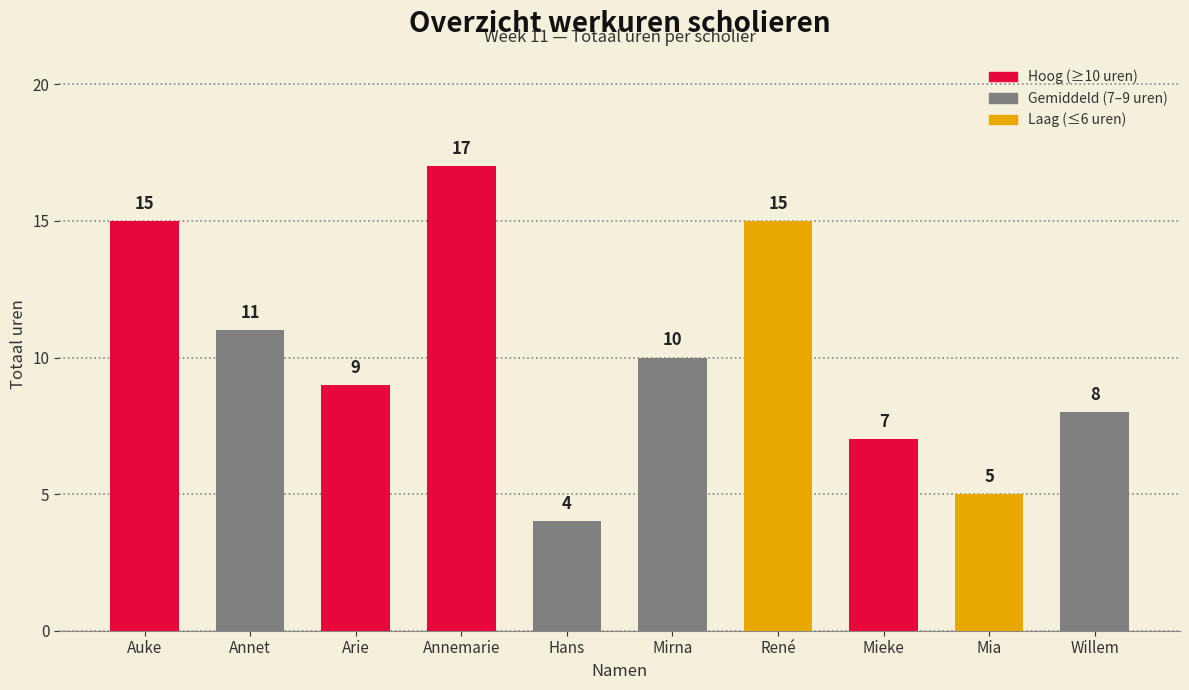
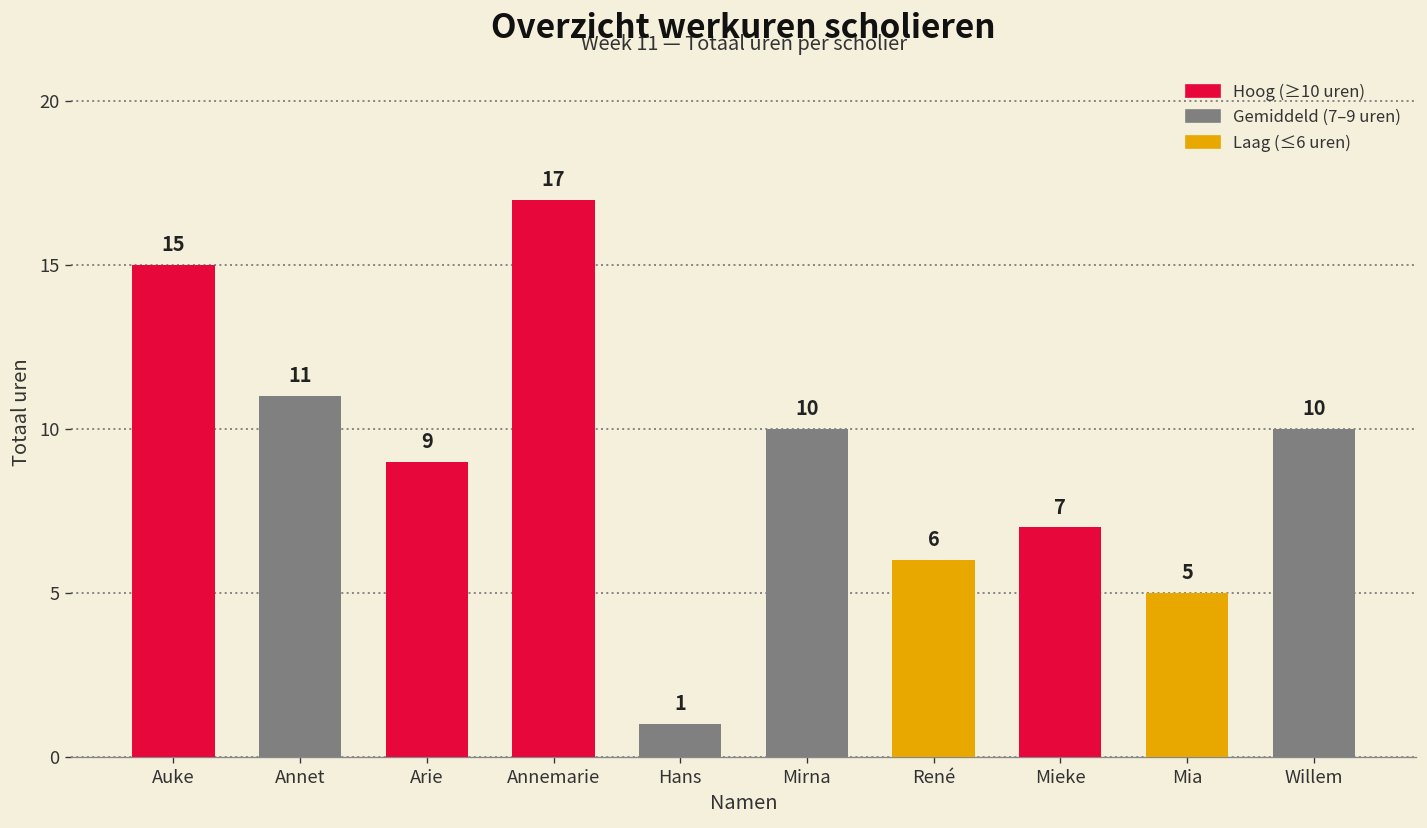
  {
    "Auke": 15,
    "Annet": 11,
    "Arie": 9,
    "Annemarie": 17,
-   "Hans": 4,
+   "Hans": 1,
    "Mirna": 10,
-   "René": 15,
+   "René": 6,
    "Mieke": 7,
    "Mia": 5,
-   "Willem": 8
+   "Willem": 10
  }
